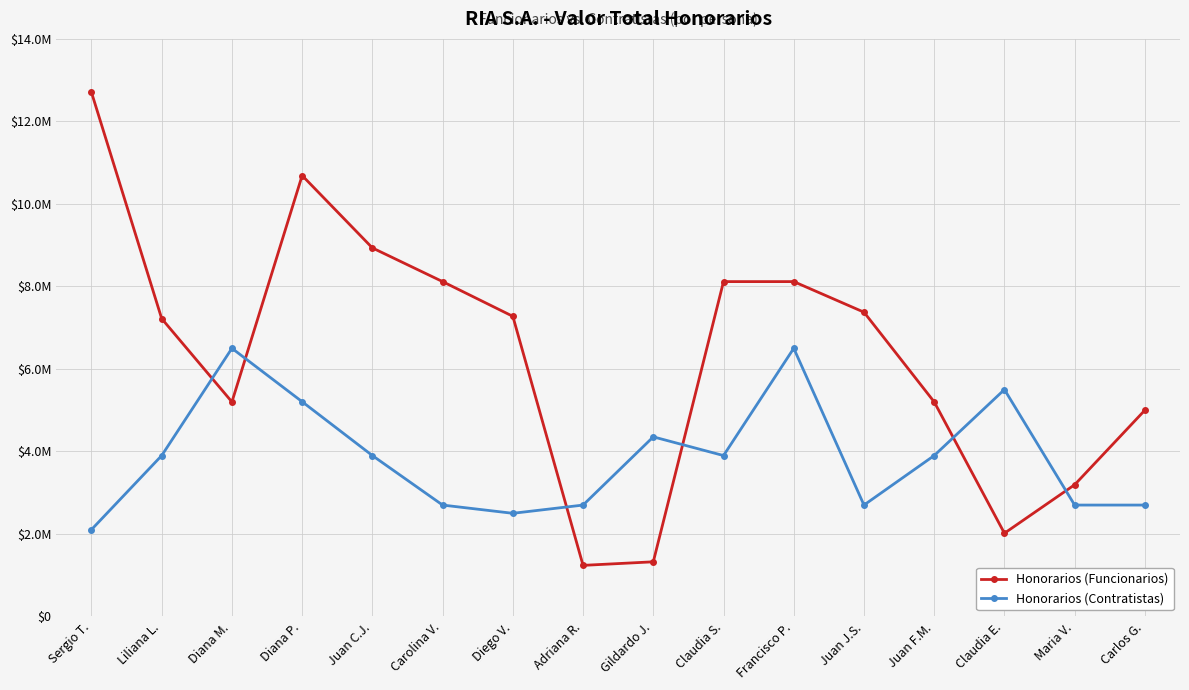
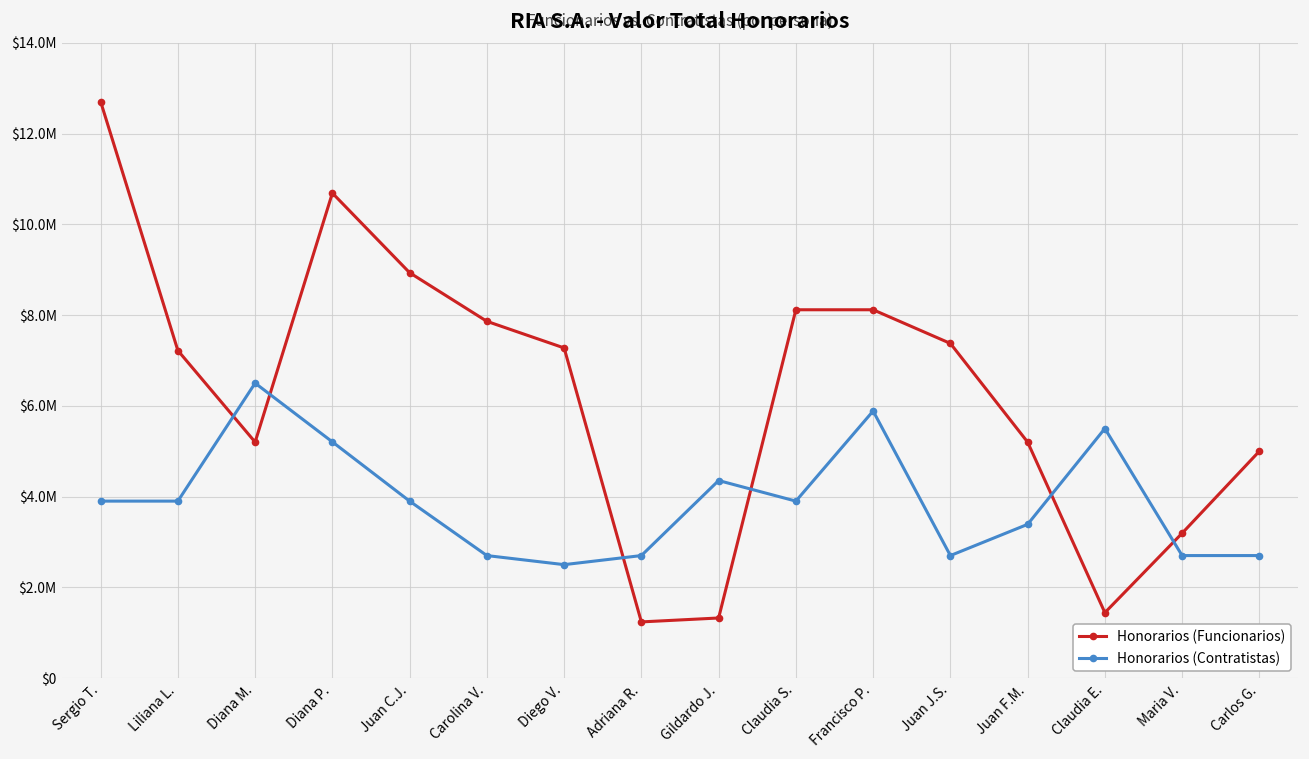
  {
    "Honorarios (Funcionarios)": {
      "Sergio T.": "$12700000",
      "Liliana L.": "$7200000",
      "Diana M.": "$5200000",
      "Diana P.": "$10700000",
      "Juan C.J.": "$8900000",
-     "Carolina V.": "$8100000",
+     "Carolina V.": "$7900000",
      "Diego V.": "$7300000",
      "Adriana R.": "$1200000",
      "Gildardo J.": "$1300000",
      "Claudia S.": "$8100000",
      "Francisco P.": "$8100000",
      "Juan J.S.": "$7400000",
      "Juan F.M.": "$5200000",
-     "Claudia E.": "$2000000",
+     "Claudia E.": "$1400000",
      "Maria V.": "$3200000",
      "Carlos G.": "$5000000"
    },
    "Honorarios (Contratistas)": {
-     "Sergio T.": "$2100000",
+     "Sergio T.": "$3900000",
      "Liliana L.": "$3900000",
      "Diana M.": "$6500000",
      "Diana P.": "$5200000",
      "Juan C.J.": "$3900000",
      "Carolina V.": "$2700000",
      "Diego V.": "$2500000",
      "Adriana R.": "$2700000",
      "Gildardo J.": "$4400000",
      "Claudia S.": "$3900000",
-     "Francisco P.": "$6500000",
+     "Francisco P.": "$5900000",
      "Juan J.S.": "$2700000",
-     "Juan F.M.": "$3900000",
+     "Juan F.M.": "$3400000",
      "Claudia E.": "$5500000",
      "Maria V.": "$2700000",
      "Carlos G.": "$2700000"
    }
  }
